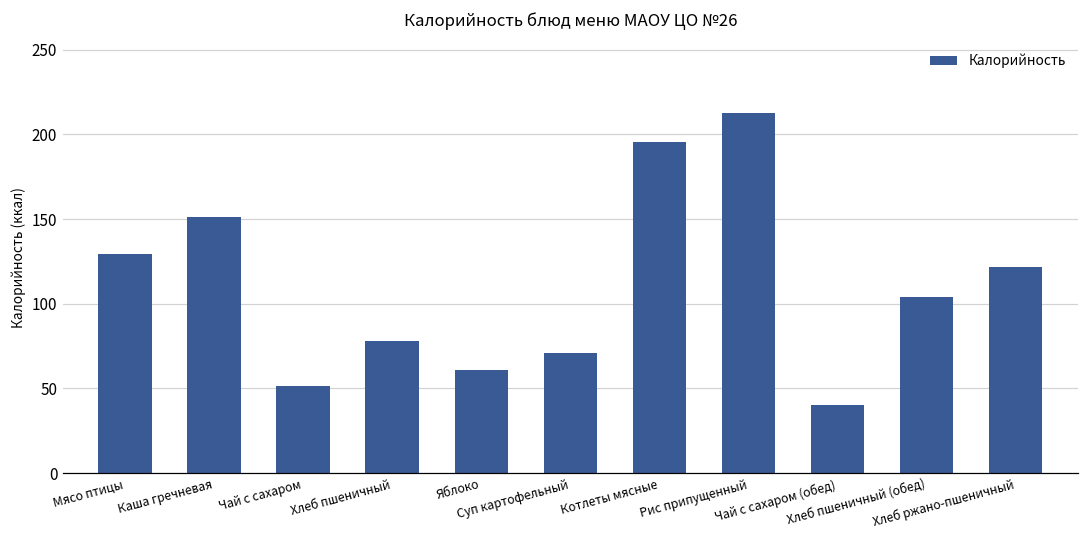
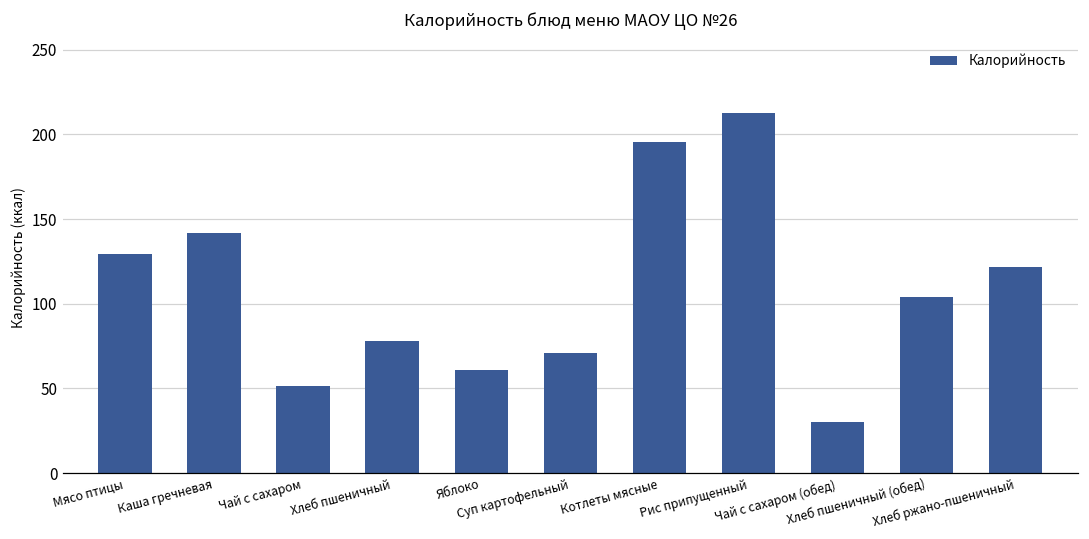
  {
    "Мясо птицы": 130,
-   "Каша гречневая": 151,
+   "Каша гречневая": 142,
    "Чай с сахаром": 52,
    "Хлеб пшеничный": 78,
    "Яблоко": 61,
    "Суп картофельный": 71,
    "Котлеты мясные": 196,
    "Рис припущенный": 212,
-   "Чай с сахаром (обед)": 40,
+   "Чай с сахаром (обед)": 30,
    "Хлеб пшеничный (обед)": 104,
    "Хлеб ржано-пшеничный": 122
  }
